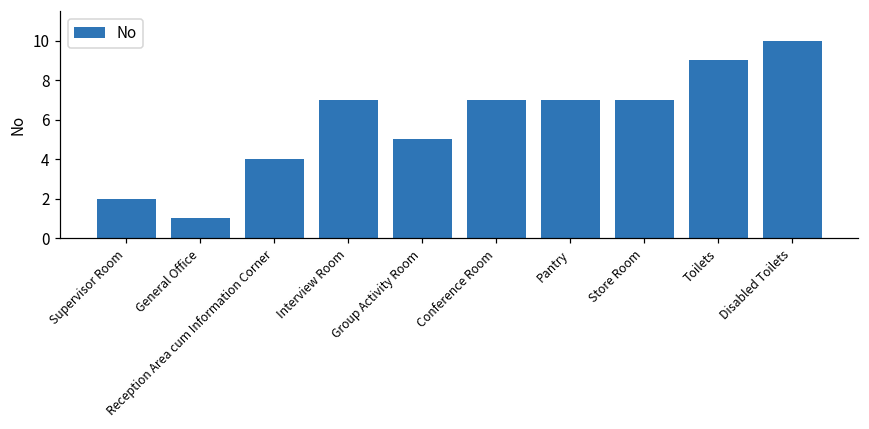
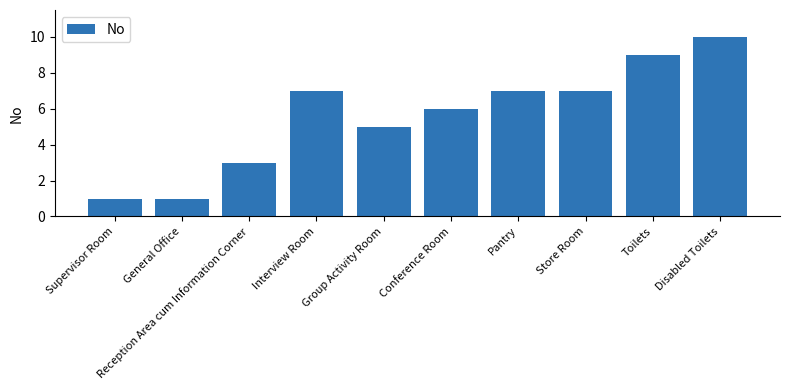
  {
-   "Supervisor Room": 2,
+   "Supervisor Room": 1,
    "General Office": 1,
-   "Reception Area cum Information Corner": 4,
+   "Reception Area cum Information Corner": 3,
    "Interview Room": 7,
    "Group Activity Room": 5,
-   "Conference Room": 7,
+   "Conference Room": 6,
    "Pantry": 7,
    "Store Room": 7,
    "Toilets": 9,
    "Disabled Toilets": 10
  }
